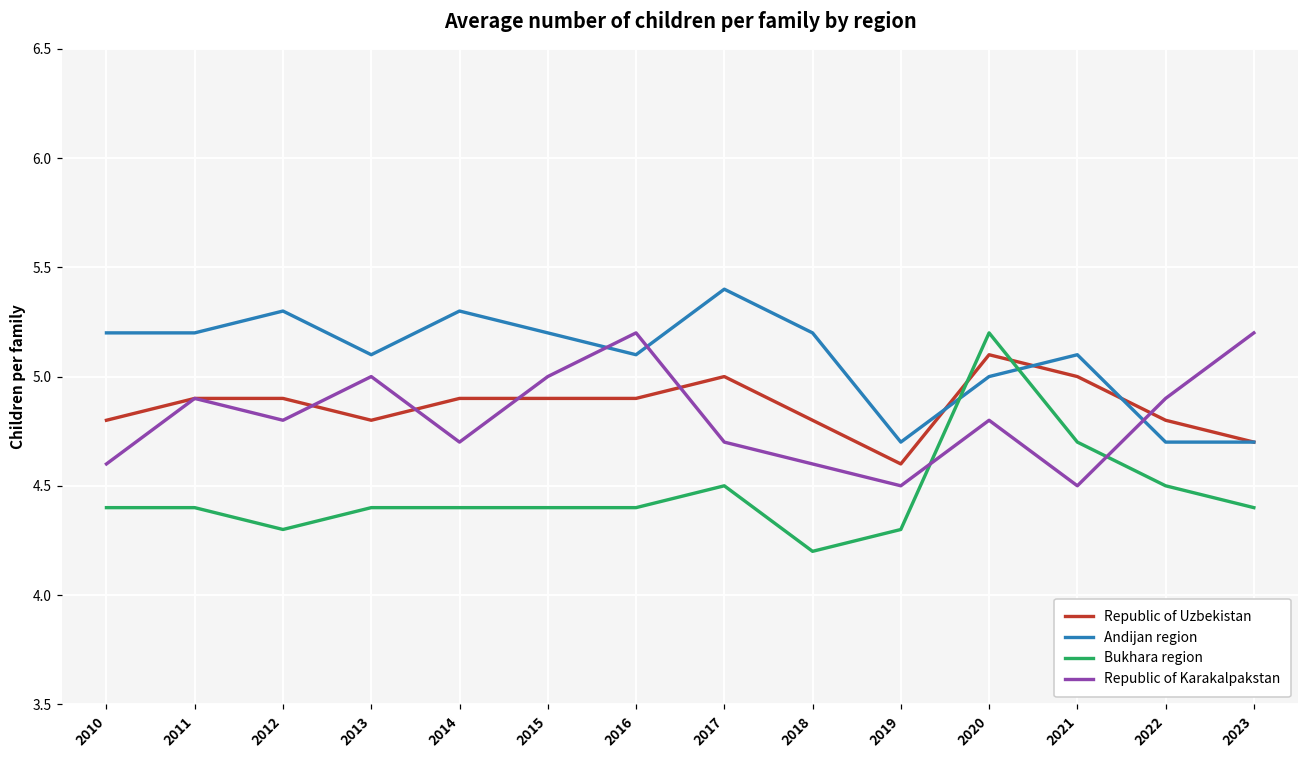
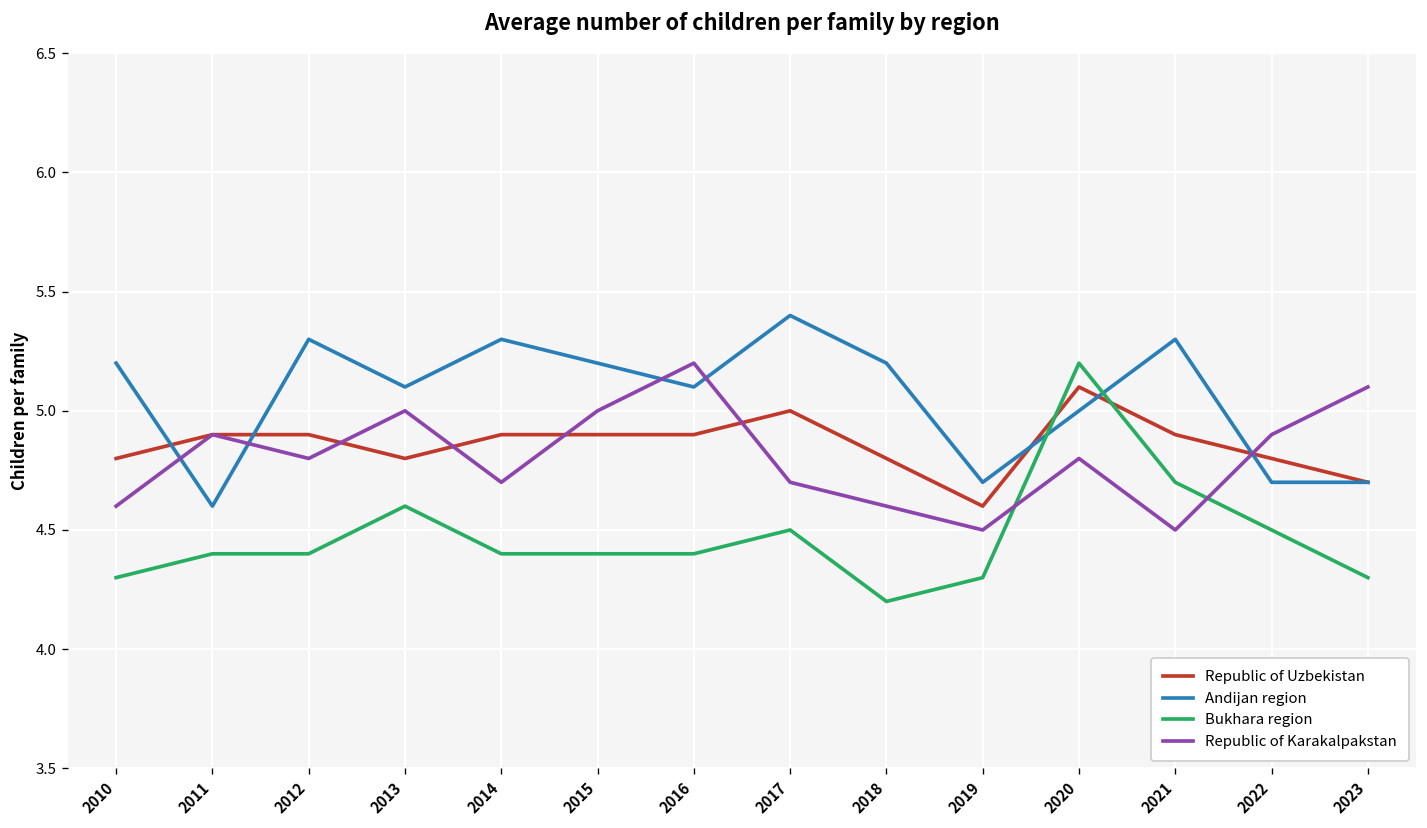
  {
    "Republic of Uzbekistan": {
      "2010": 4.8,
      "2012": 4.9,
      "2013": 4.8,
      "2014": 4.9,
      "2015": 4.9,
      "2016": 4.9,
      "2017": 5.0,
      "2018": 4.8,
      "2019": 4.6,
      "2020": 5.1,
-     "2021": 5.0,
+     "2021": 4.9,
      "2022": 4.8
    },
    "Andijan region": {
      "2010": 5.2,
-     "2011": 5.2,
+     "2011": 4.6,
      "2012": 5.3,
      "2013": 5.1,
      "2014": 5.3,
      "2015": 5.2,
      "2016": 5.1,
      "2017": 5.4,
      "2018": 5.2,
      "2019": 4.7,
      "2020": 5.0,
-     "2021": 5.1,
+     "2021": 5.3,
      "2022": 4.7
    },
    "Bukhara region": {
-     "2010": 4.4,
+     "2010": 4.3,
      "2011": 4.4,
-     "2012": 4.3,
-     "2013": 4.4,
+     "2012": 4.4,
+     "2013": 4.6,
      "2014": 4.4,
      "2015": 4.4,
      "2016": 4.4,
      "2017": 4.5,
      "2018": 4.2,
      "2019": 4.3,
      "2020": 5.2,
      "2021": 4.7,
      "2022": 4.5,
-     "2023": 4.4
+     "2023": 4.3
    },
    "Republic of Karakalpakstan": {
      "2010": 4.6,
      "2012": 4.8,
      "2013": 5.0,
      "2014": 4.7,
      "2015": 5.0,
      "2016": 5.2,
      "2017": 4.7,
      "2018": 4.6,
      "2019": 4.5,
      "2020": 4.8,
      "2021": 4.5,
      "2022": 4.9,
-     "2023": 5.2
+     "2023": 5.1
    }
  }
